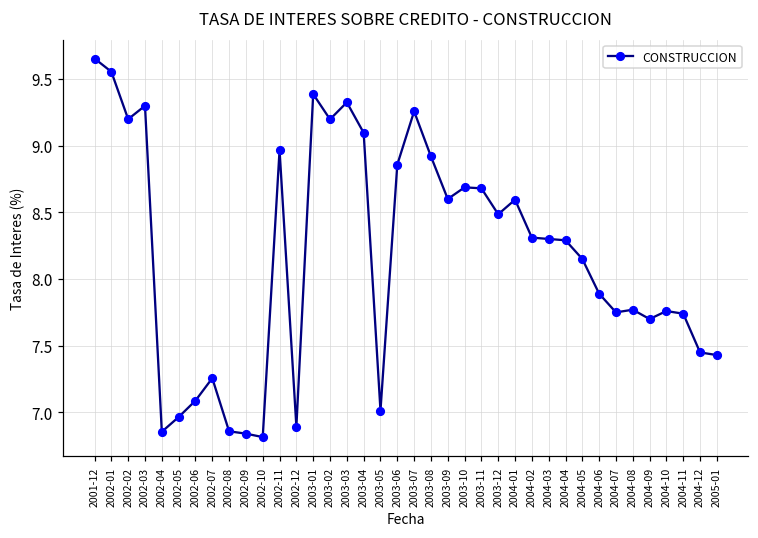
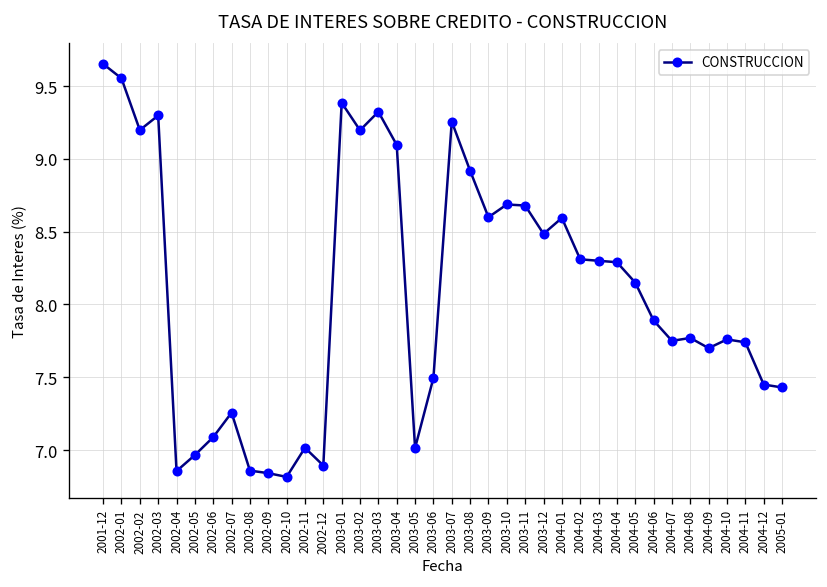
  {
    "2001-12": 9.65,
    "2002-01": 9.55,
    "2002-02": 9.20,
    "2002-03": 9.30,
    "2002-04": 6.86,
    "2002-05": 6.97,
    "2002-06": 7.09,
    "2002-07": 7.26,
    "2002-08": 6.86,
    "2002-09": 6.84,
    "2002-10": 6.82,
-   "2002-11": 8.97,
+   "2002-11": 7.02,
    "2002-12": 6.89,
    "2003-01": 9.39,
    "2003-02": 9.20,
    "2003-03": 9.32,
    "2003-04": 9.10,
    "2003-05": 7.01,
-   "2003-06": 8.86,
+   "2003-06": 7.50,
    "2003-07": 9.26,
    "2003-08": 8.92,
    "2003-09": 8.60,
    "2003-10": 8.69,
    "2003-11": 8.68,
    "2003-12": 8.48,
    "2004-01": 8.59,
    "2004-02": 8.31,
    "2004-03": 8.30,
    "2004-04": 8.29,
    "2004-05": 8.15,
    "2004-06": 7.89,
    "2004-07": 7.75,
    "2004-08": 7.77,
    "2004-09": 7.70,
    "2004-10": 7.76,
    "2004-11": 7.74,
    "2004-12": 7.45,
    "2005-01": 7.43
  }
